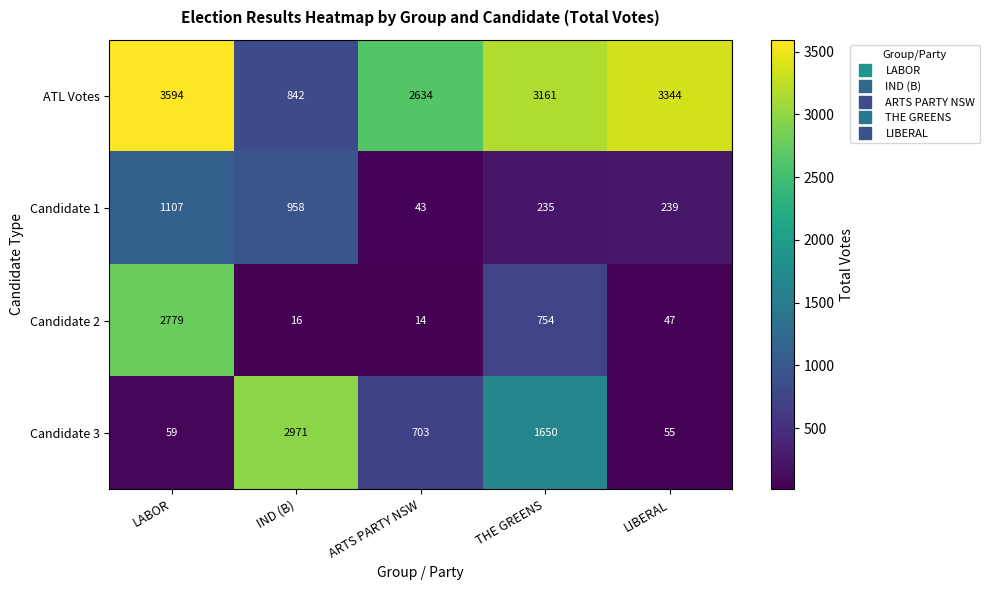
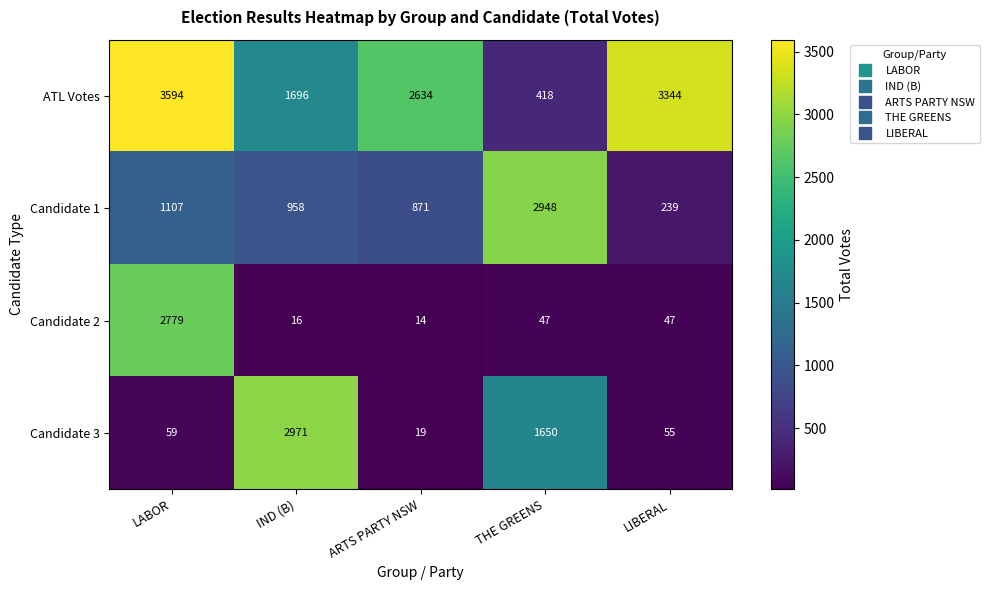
  {
    "ATL Votes": {
      "LABOR": 3594,
-     "IND (B)": 842,
+     "IND (B)": 1696,
      "ARTS PARTY NSW": 2634,
-     "THE GREENS": 3161,
+     "THE GREENS": 418,
      "LIBERAL": 3344
    },
    "Candidate 1": {
      "LABOR": 1107,
      "IND (B)": 958,
-     "ARTS PARTY NSW": 43,
-     "THE GREENS": 235,
+     "ARTS PARTY NSW": 871,
+     "THE GREENS": 2948,
      "LIBERAL": 239
    },
    "Candidate 2": {
      "LABOR": 2779,
      "IND (B)": 16,
      "ARTS PARTY NSW": 14,
-     "THE GREENS": 754,
+     "THE GREENS": 47,
      "LIBERAL": 47
    },
    "Candidate 3": {
      "LABOR": 59,
      "IND (B)": 2971,
-     "ARTS PARTY NSW": 703,
+     "ARTS PARTY NSW": 19,
      "THE GREENS": 1650,
      "LIBERAL": 55
    }
  }
